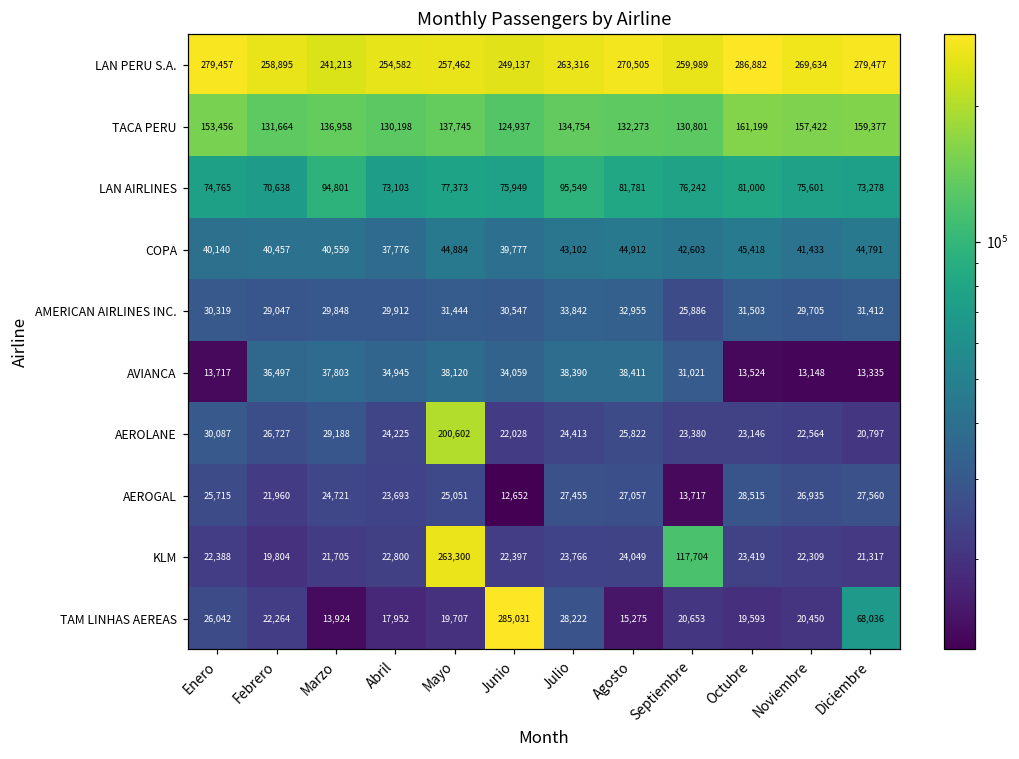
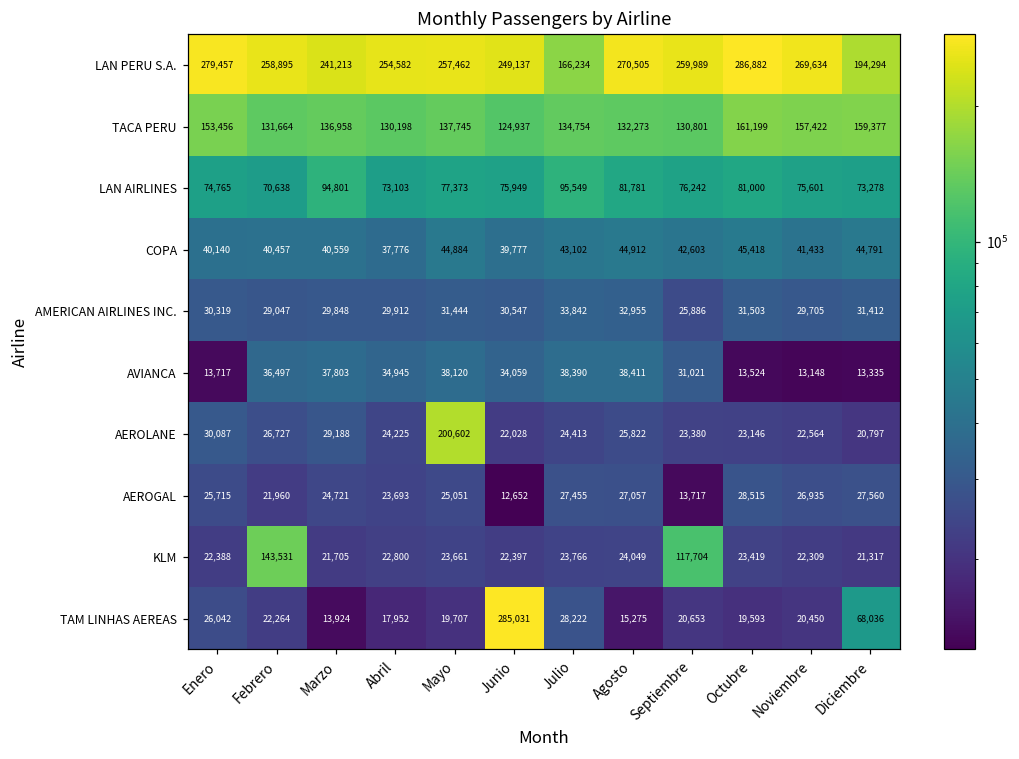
  {
    "LAN PERU S.A.": {
      "Enero": "279,457",
      "Febrero": "258,895",
      "Marzo": "241,213",
      "Abril": "254,582",
      "Mayo": "257,462",
      "Junio": "249,137",
-     "Julio": "263,316",
+     "Julio": "166,234",
      "Agosto": "270,505",
      "Septiembre": "259,989",
      "Octubre": "286,882",
      "Noviembre": "269,634",
-     "Diciembre": "279,477"
+     "Diciembre": "194,294"
    },
    "TACA PERU": {
      "Enero": "153,456",
      "Febrero": "131,664",
      "Marzo": "136,958",
      "Abril": "130,198",
      "Mayo": "137,745",
      "Junio": "124,937",
      "Julio": "134,754",
      "Agosto": "132,273",
      "Septiembre": "130,801",
      "Octubre": "161,199",
      "Noviembre": "157,422",
      "Diciembre": "159,377"
    },
    "LAN AIRLINES": {
      "Enero": "74,765",
      "Febrero": "70,638",
      "Marzo": "94,801",
      "Abril": "73,103",
      "Mayo": "77,373",
      "Junio": "75,949",
      "Julio": "95,549",
      "Agosto": "81,781",
      "Septiembre": "76,242",
      "Octubre": "81,000",
      "Noviembre": "75,601",
      "Diciembre": "73,278"
    },
    "COPA": {
      "Enero": "40,140",
      "Febrero": "40,457",
      "Marzo": "40,559",
      "Abril": "37,776",
      "Mayo": "44,884",
      "Junio": "39,777",
      "Julio": "43,102",
      "Agosto": "44,912",
      "Septiembre": "42,603",
      "Octubre": "45,418",
      "Noviembre": "41,433",
      "Diciembre": "44,791"
    },
    "AMERICAN AIRLINES INC.": {
      "Enero": "30,319",
      "Febrero": "29,047",
      "Marzo": "29,848",
      "Abril": "29,912",
      "Mayo": "31,444",
      "Junio": "30,547",
      "Julio": "33,842",
      "Agosto": "32,955",
      "Septiembre": "25,886",
      "Octubre": "31,503",
      "Noviembre": "29,705",
      "Diciembre": "31,412"
    },
    "AVIANCA": {
      "Enero": "13,717",
      "Febrero": "36,497",
      "Marzo": "37,803",
      "Abril": "34,945",
      "Mayo": "38,120",
      "Junio": "34,059",
      "Julio": "38,390",
      "Agosto": "38,411",
      "Septiembre": "31,021",
      "Octubre": "13,524",
      "Noviembre": "13,148",
      "Diciembre": "13,335"
    },
    "AEROLANE": {
      "Enero": "30,087",
      "Febrero": "26,727",
      "Marzo": "29,188",
      "Abril": "24,225",
      "Mayo": "200,602",
      "Junio": "22,028",
      "Julio": "24,413",
      "Agosto": "25,822",
      "Septiembre": "23,380",
      "Octubre": "23,146",
      "Noviembre": "22,564",
      "Diciembre": "20,797"
    },
    "AEROGAL": {
      "Enero": "25,715",
      "Febrero": "21,960",
      "Marzo": "24,721",
      "Abril": "23,693",
      "Mayo": "25,051",
      "Junio": "12,652",
      "Julio": "27,455",
      "Agosto": "27,057",
      "Septiembre": "13,717",
      "Octubre": "28,515",
      "Noviembre": "26,935",
      "Diciembre": "27,560"
    },
    "KLM": {
      "Enero": "22,388",
-     "Febrero": "19,804",
+     "Febrero": "143,531",
      "Marzo": "21,705",
      "Abril": "22,800",
-     "Mayo": "263,300",
+     "Mayo": "23,661",
      "Junio": "22,397",
      "Julio": "23,766",
      "Agosto": "24,049",
      "Septiembre": "117,704",
      "Octubre": "23,419",
      "Noviembre": "22,309",
      "Diciembre": "21,317"
    },
    "TAM LINHAS AEREAS": {
      "Enero": "26,042",
      "Febrero": "22,264",
      "Marzo": "13,924",
      "Abril": "17,952",
      "Mayo": "19,707",
      "Junio": "285,031",
      "Julio": "28,222",
      "Agosto": "15,275",
      "Septiembre": "20,653",
      "Octubre": "19,593",
      "Noviembre": "20,450",
      "Diciembre": "68,036"
    }
  }
